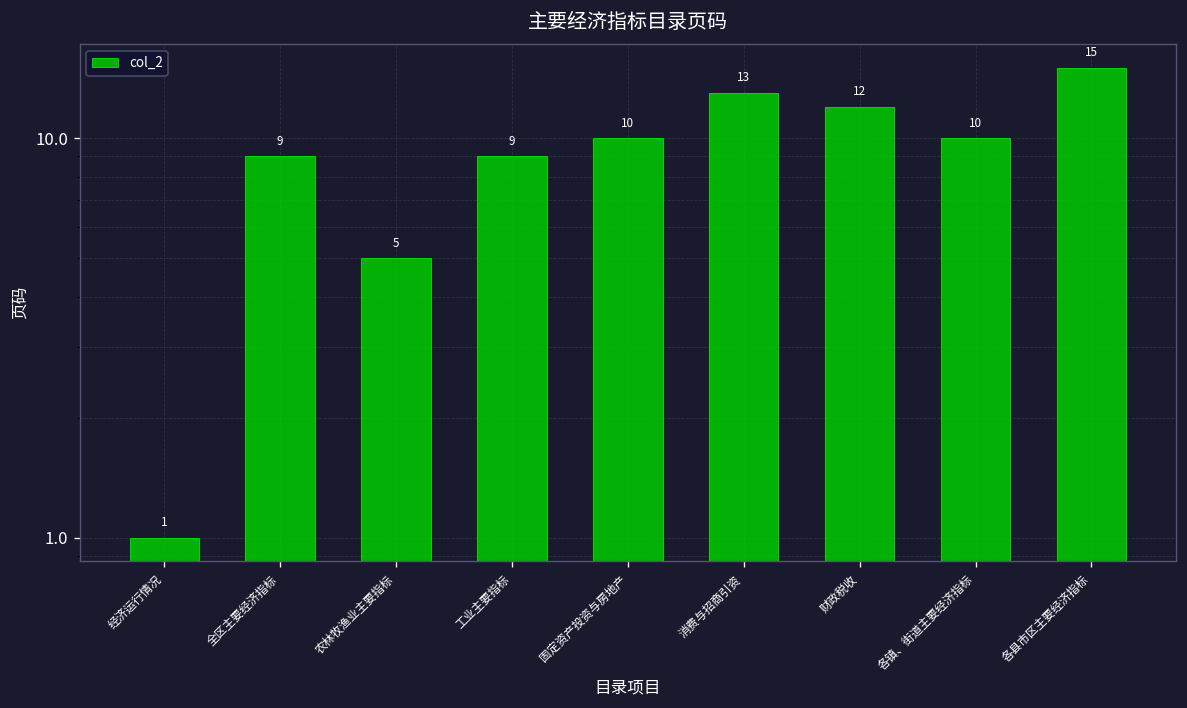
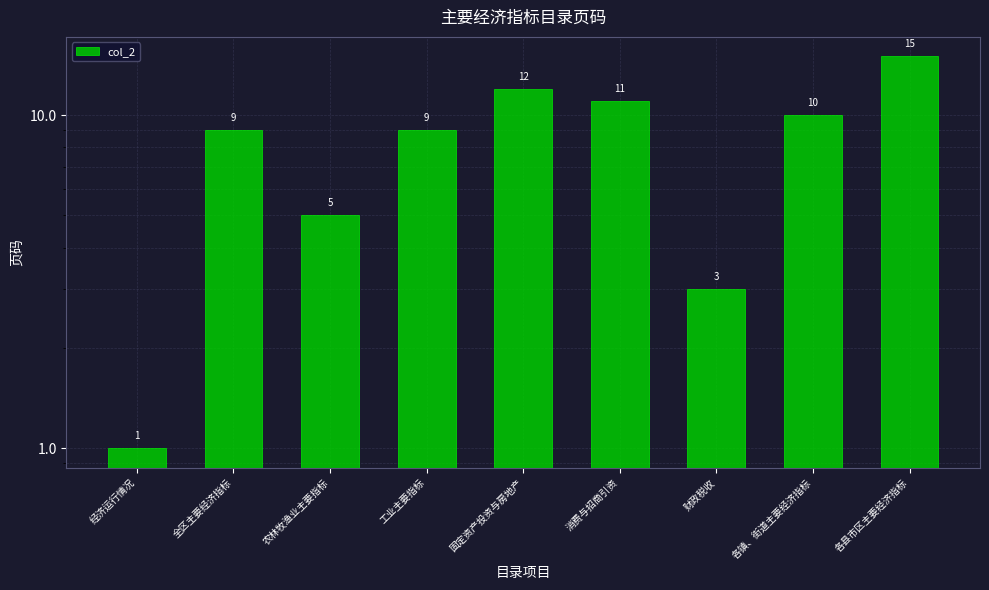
  {
    "经济运行情况": 1,
    "全区主要经济指标": 9,
    "农林牧渔业主要指标": 5,
    "工业主要指标": 9,
-   "固定资产投资与房地产": 10,
-   "消费与招商引资": 13,
-   "财政税收": 12,
+   "固定资产投资与房地产": 12,
+   "消费与招商引资": 11,
+   "财政税收": 3,
    "各镇、街道主要经济指标": 10,
    "各县市区主要经济指标": 15
  }
